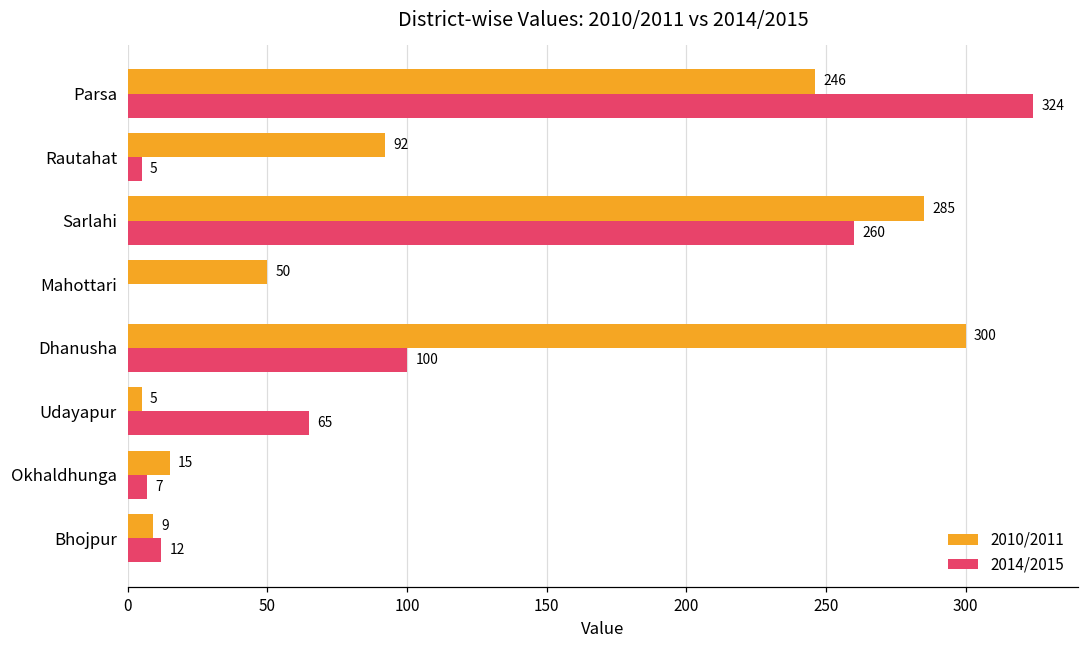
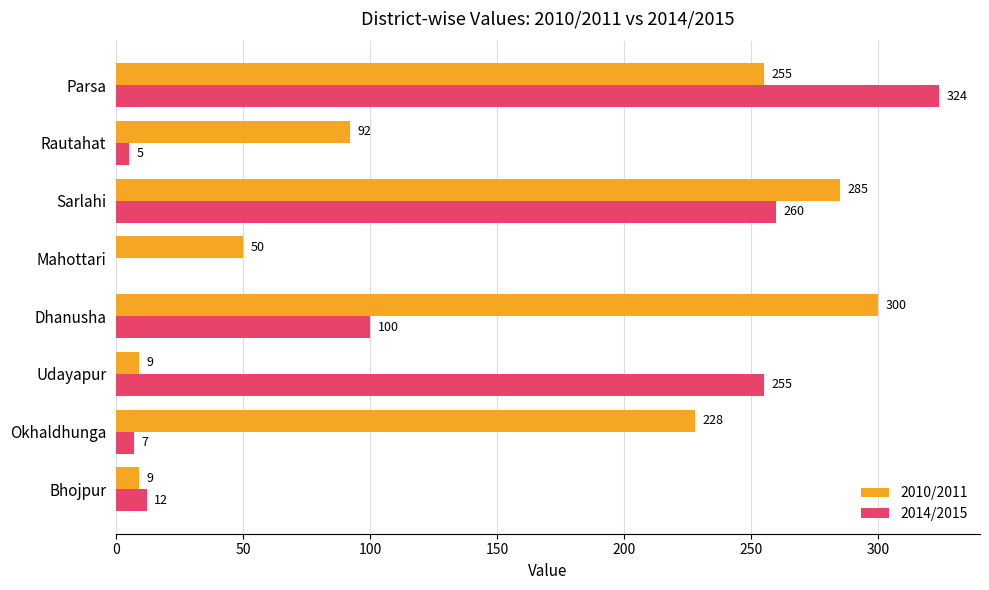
  {
    "2010/2011": {
-     "Parsa": 246,
+     "Parsa": 255,
      "Rautahat": 92,
      "Sarlahi": 285,
      "Mahottari": 50,
      "Dhanusha": 300,
-     "Udayapur": 5,
-     "Okhaldhunga": 15,
+     "Udayapur": 9,
+     "Okhaldhunga": 228,
      "Bhojpur": 9
    },
    "2014/2015": {
      "Parsa": 324,
      "Rautahat": 5,
      "Sarlahi": 260,
      "Dhanusha": 100,
-     "Udayapur": 65,
+     "Udayapur": 255,
      "Okhaldhunga": 7,
      "Bhojpur": 12
    }
  }
